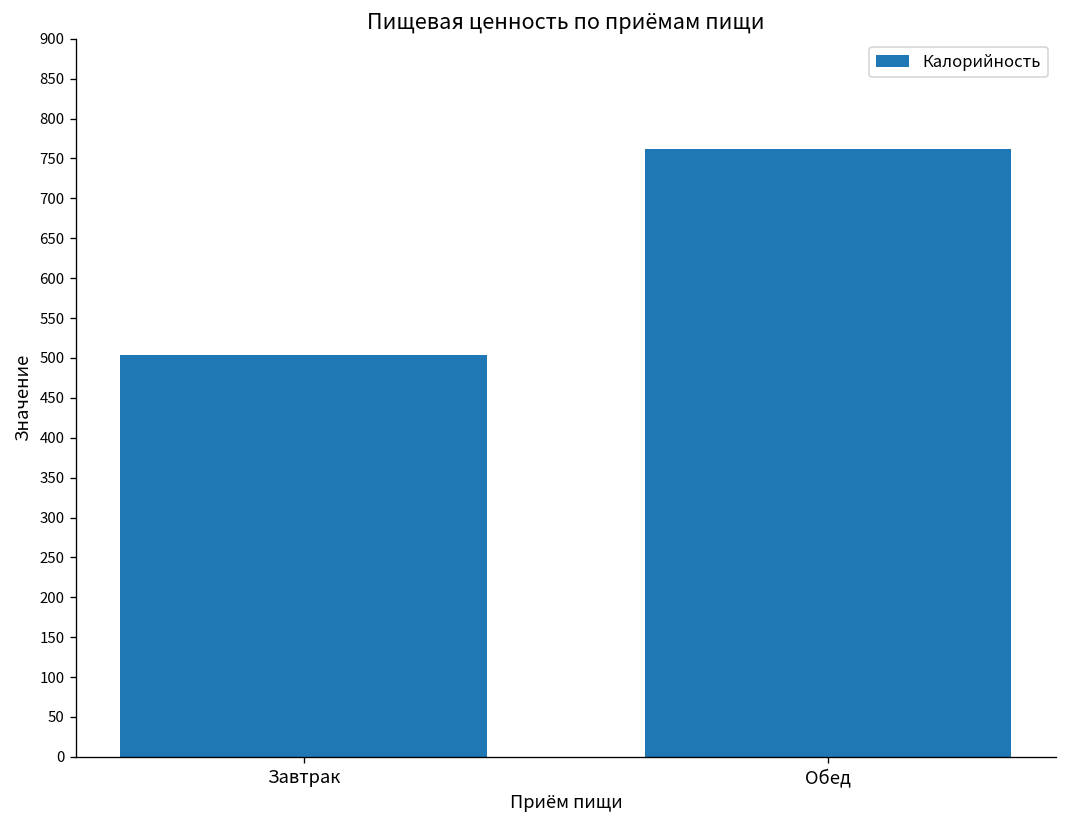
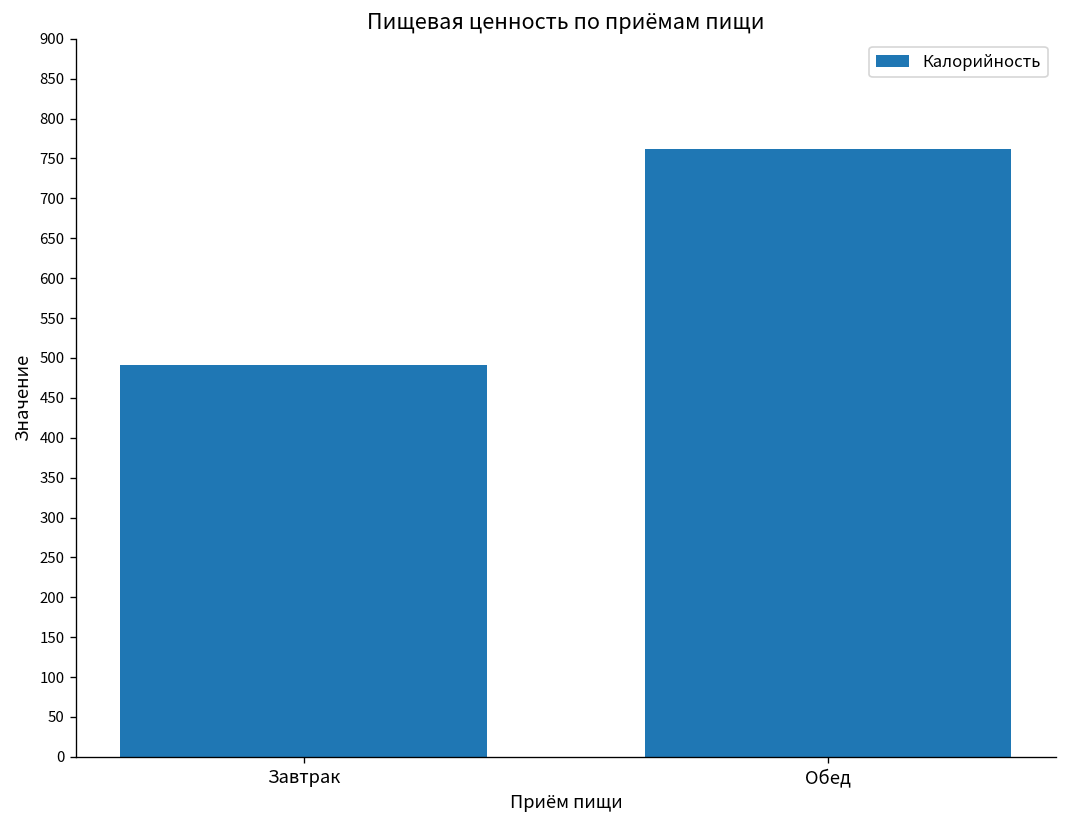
  {
-   "Завтрак": 500,
+   "Завтрак": 490,
    "Обед": 760
  }
